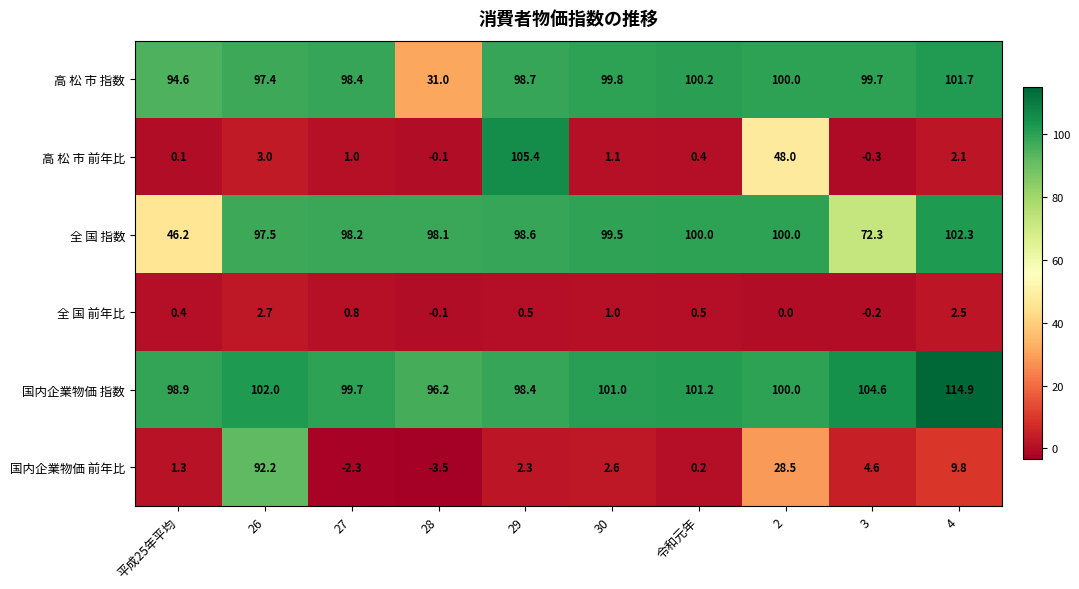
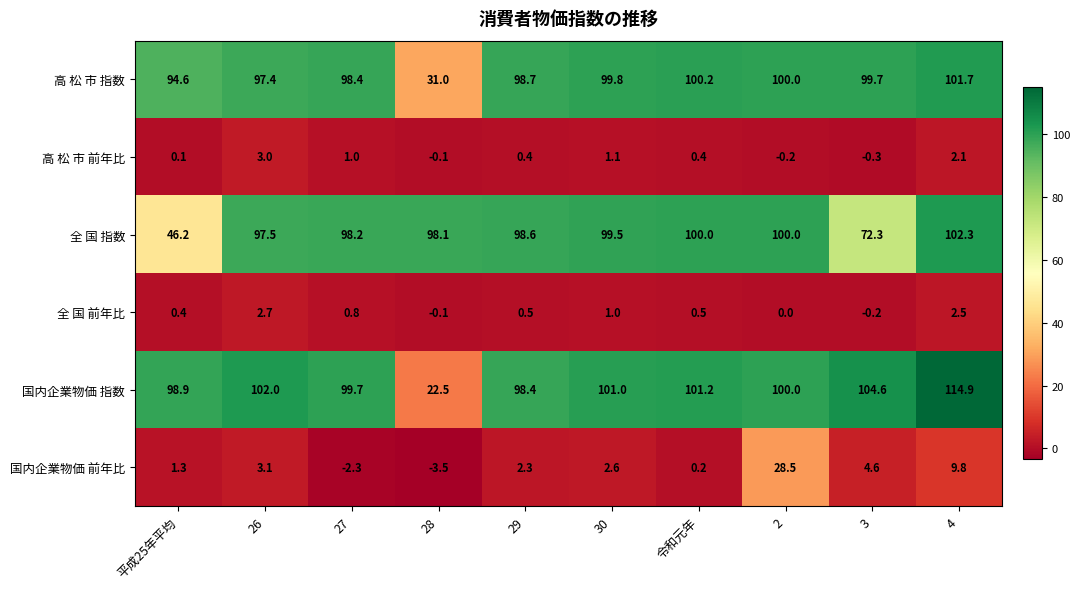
  {
    "高 松 市 指数": {
      "平成25年平均": 94.6,
      "26": 97.4,
      "27": 98.4,
      "28": 31.0,
      "29": 98.7,
      "30": 99.8,
      "令和元年": 100.2,
      "2": 100.0,
      "3": 99.7,
      "4": 101.7
    },
    "高 松 市 前年比": {
      "平成25年平均": 0.1,
      "26": 3.0,
      "27": 1.0,
      "28": -0.1,
-     "29": 105.4,
+     "29": 0.4,
      "30": 1.1,
      "令和元年": 0.4,
-     "2": 48.0,
+     "2": -0.2,
      "3": -0.3,
      "4": 2.1
    },
    "全 国 指数": {
      "平成25年平均": 46.2,
      "26": 97.5,
      "27": 98.2,
      "28": 98.1,
      "29": 98.6,
      "30": 99.5,
      "令和元年": 100.0,
      "2": 100.0,
      "3": 72.3,
      "4": 102.3
    },
    "全 国 前年比": {
      "平成25年平均": 0.4,
      "26": 2.7,
      "27": 0.8,
      "28": -0.1,
      "29": 0.5,
      "30": 1.0,
      "令和元年": 0.5,
      "2": 0.0,
      "3": -0.2,
      "4": 2.5
    },
    "国内企業物価 指数": {
      "平成25年平均": 98.9,
      "26": 102.0,
      "27": 99.7,
-     "28": 96.2,
+     "28": 22.5,
      "29": 98.4,
      "30": 101.0,
      "令和元年": 101.2,
      "2": 100.0,
      "3": 104.6,
      "4": 114.9
    },
    "国内企業物価 前年比": {
      "平成25年平均": 1.3,
-     "26": 92.2,
+     "26": 3.1,
      "27": -2.3,
      "28": -3.5,
      "29": 2.3,
      "30": 2.6,
      "令和元年": 0.2,
      "2": 28.5,
      "3": 4.6,
      "4": 9.8
    }
  }
